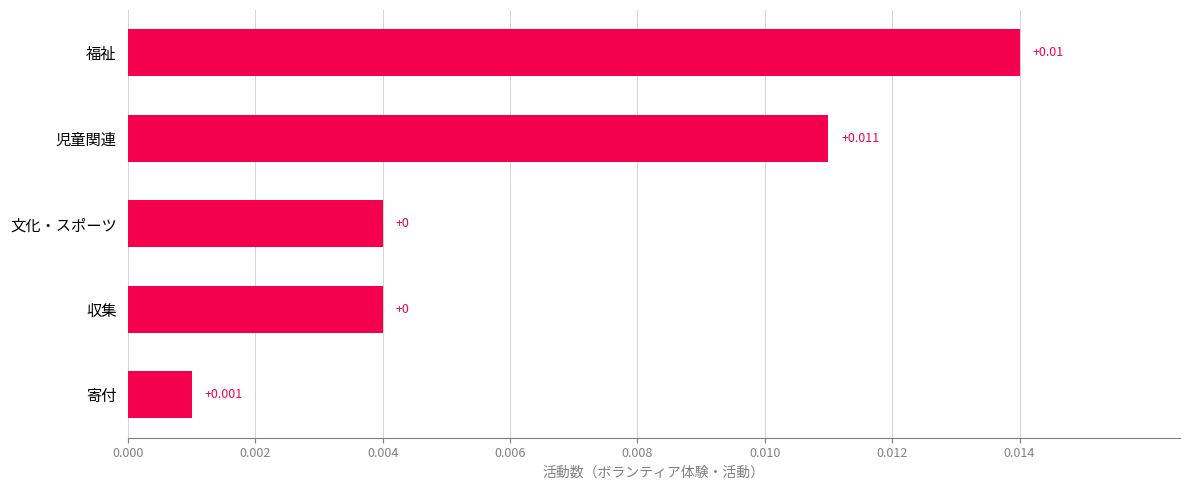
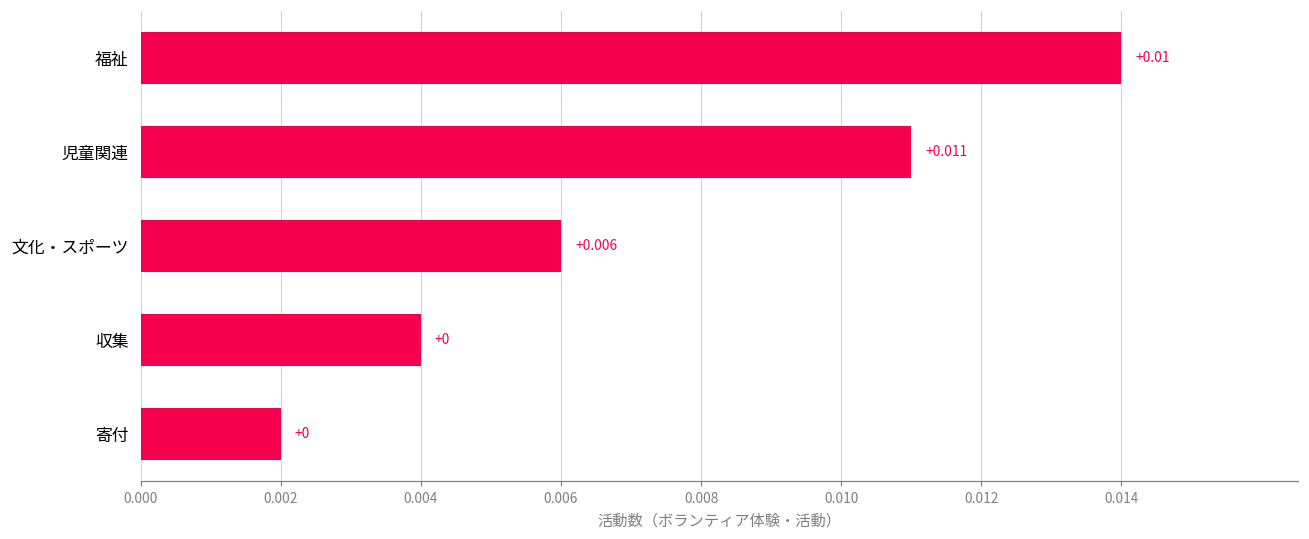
  {
    "福祉": "+0.01",
    "児童関連": "+0.011",
-   "文化・スポーツ": "+0",
+   "文化・スポーツ": "+0.006",
    "収集": "+0",
-   "寄付": "+0.001"
+   "寄付": "+0"
  }
